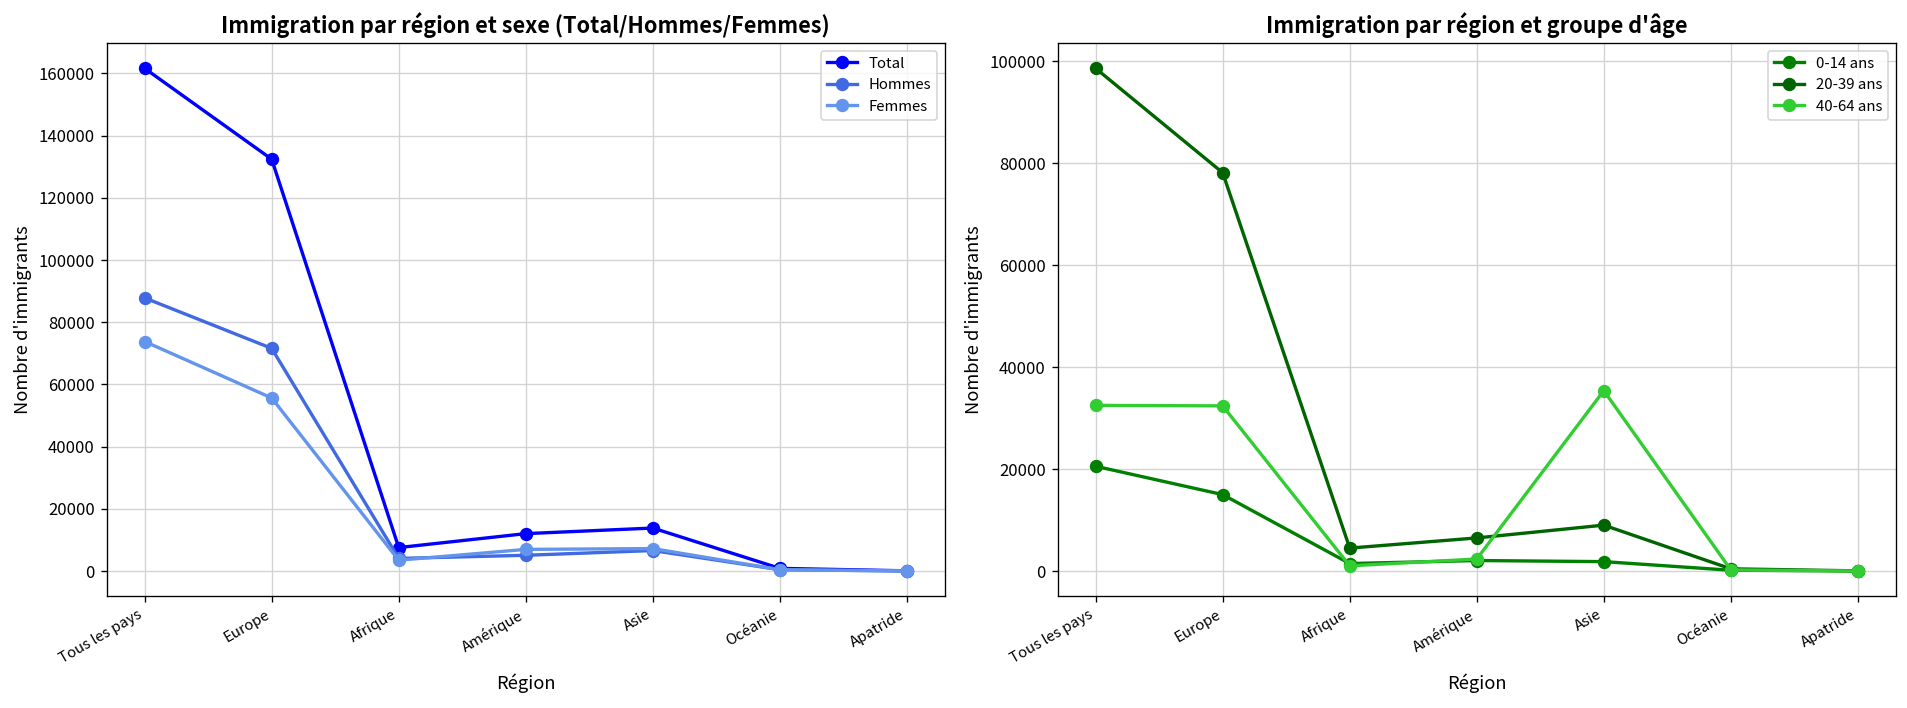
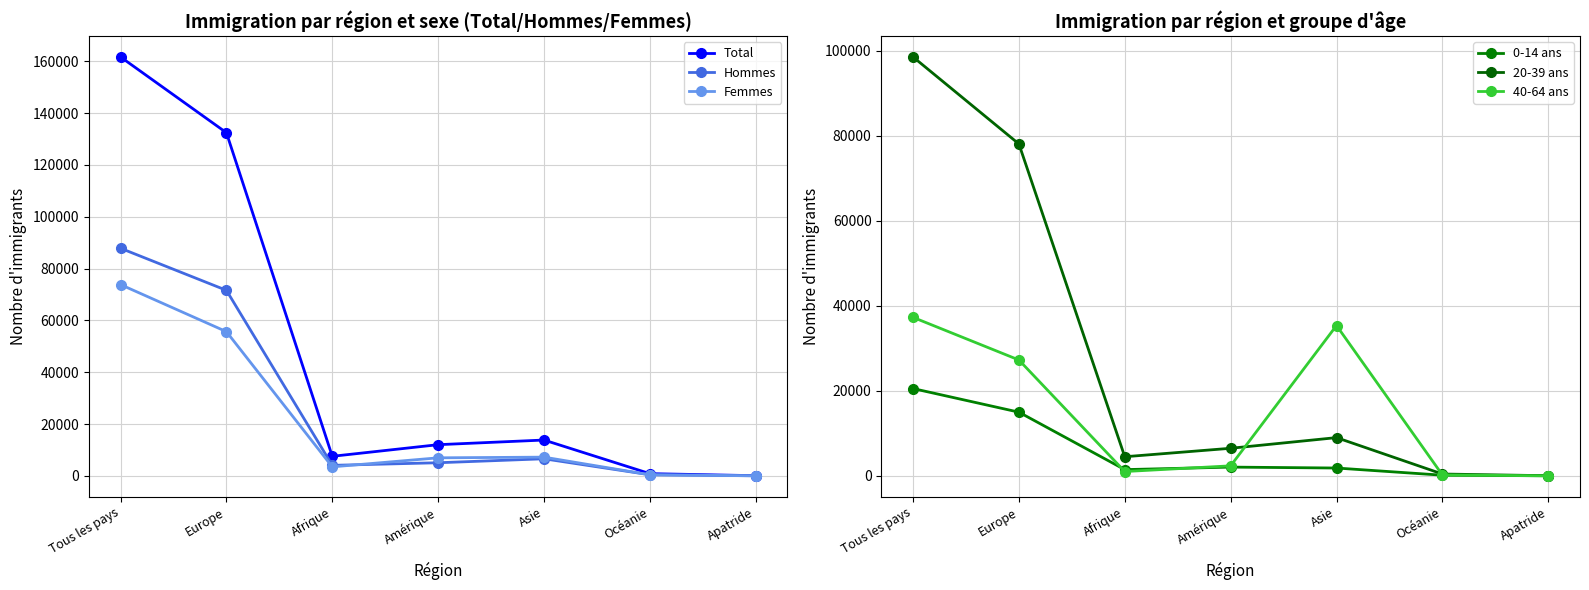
  {
    "Immigration par région et sexe (Total/Hommes/Femmes)": {
      "Total": {
        "Tous les pays": 162000,
        "Europe": 132000,
        "Afrique": 8000,
        "Amérique": 12000,
        "Asie": 14000
      }
    },
    "Immigration par région et groupe d'âge": {
      "40-64 ans": {
-       "Tous les pays": 32000,
-       "Europe": 32000,
+       "Tous les pays": 37000,
+       "Europe": 27000,
        "Asie": 35000
      }
    }
  }
